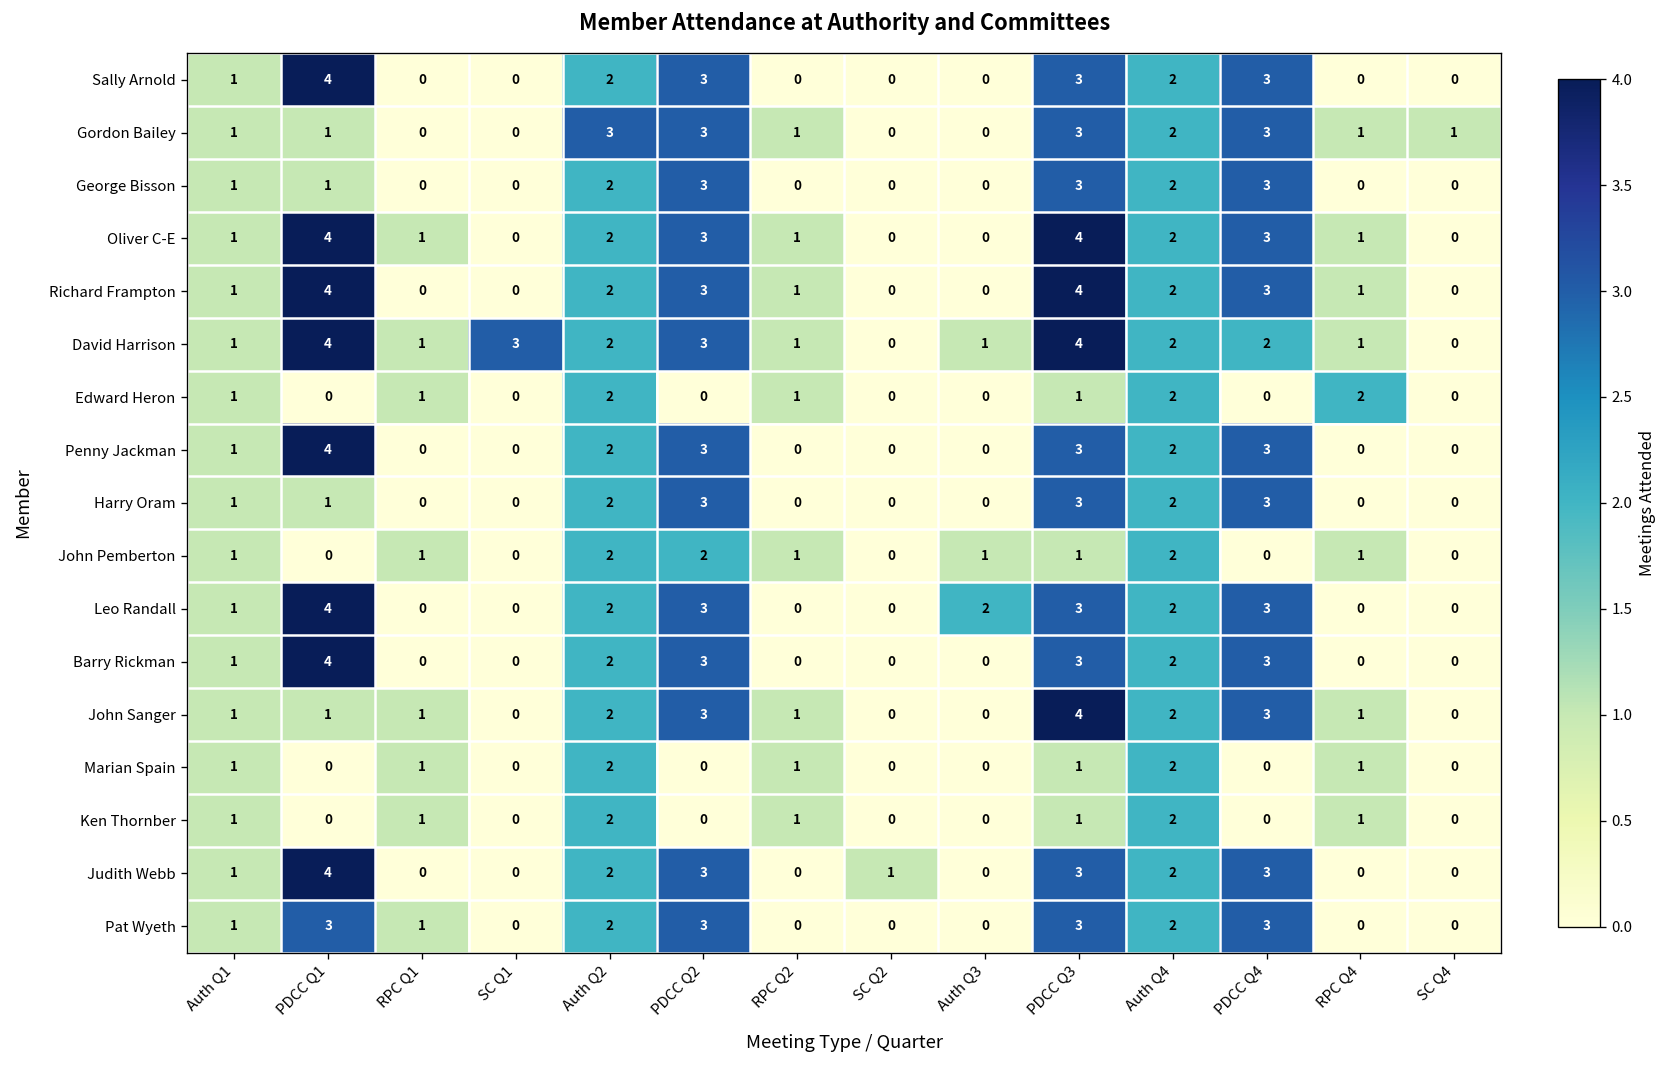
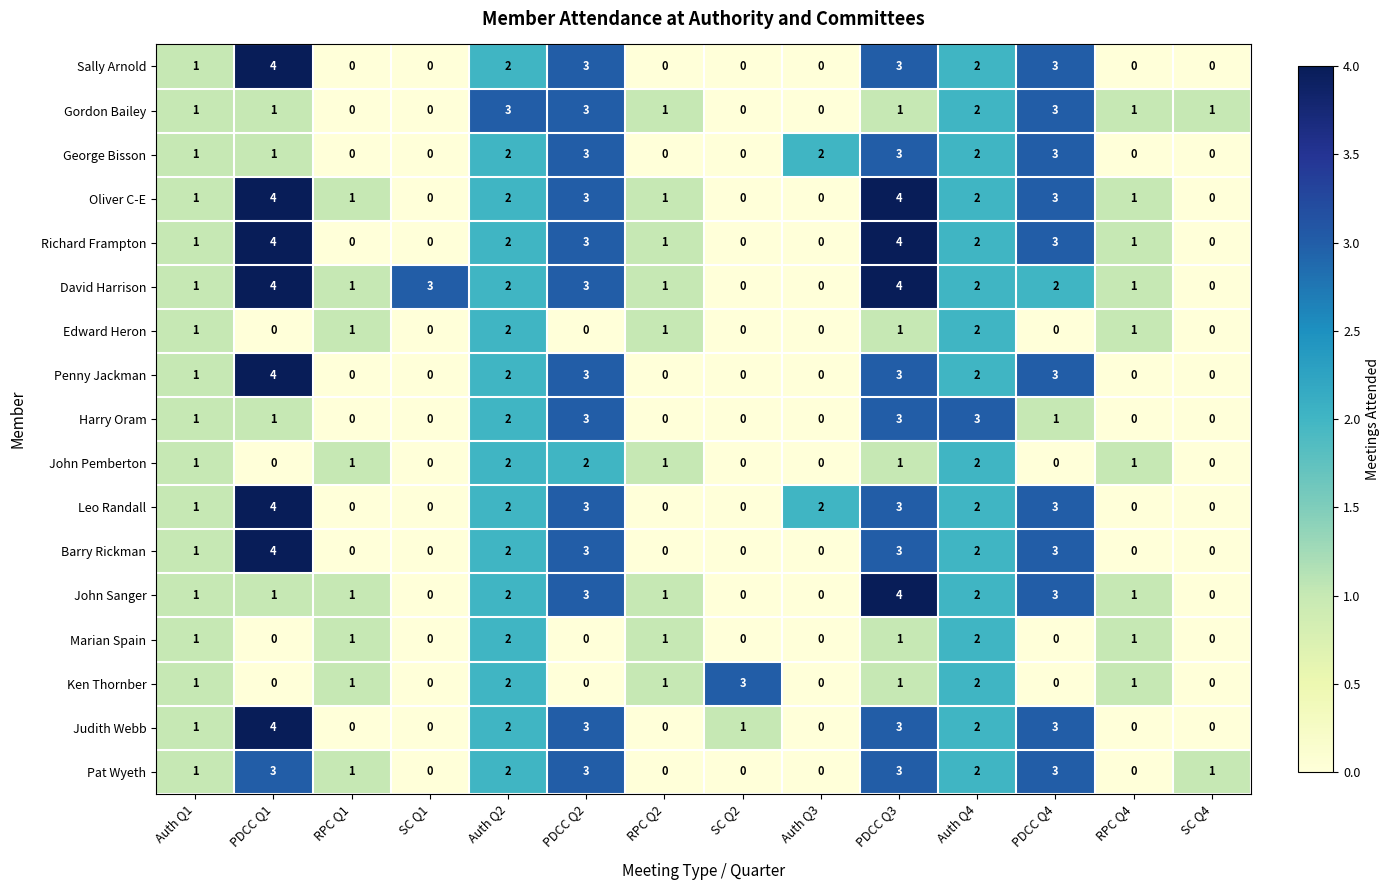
  {
    "Gordon Bailey": {
      "Auth Q1": 1,
      "PDCC Q1": 1,
      "RPC Q1": 0,
      "SC Q1": 0,
      "Auth Q2": 3,
      "PDCC Q2": 3,
      "RPC Q2": 1,
      "SC Q2": 0,
      "Auth Q3": 0,
-     "PDCC Q3": 3,
+     "PDCC Q3": 1,
      "Auth Q4": 2,
      "PDCC Q4": 3,
      "RPC Q4": 1,
      "SC Q4": 1
    },
    "George Bisson": {
      "Auth Q1": 1,
      "PDCC Q1": 1,
      "RPC Q1": 0,
      "SC Q1": 0,
      "Auth Q2": 2,
      "PDCC Q2": 3,
      "RPC Q2": 0,
      "SC Q2": 0,
-     "Auth Q3": 0,
+     "Auth Q3": 2,
      "PDCC Q3": 3,
      "Auth Q4": 2,
      "PDCC Q4": 3,
      "RPC Q4": 0,
      "SC Q4": 0
    },
    "David Harrison": {
      "Auth Q1": 1,
      "PDCC Q1": 4,
      "RPC Q1": 1,
      "SC Q1": 3,
      "Auth Q2": 2,
      "PDCC Q2": 3,
      "RPC Q2": 1,
      "SC Q2": 0,
-     "Auth Q3": 1,
+     "Auth Q3": 0,
      "PDCC Q3": 4,
      "Auth Q4": 2,
      "PDCC Q4": 2,
      "RPC Q4": 1,
      "SC Q4": 0
    },
    "Edward Heron": {
      "Auth Q1": 1,
      "PDCC Q1": 0,
      "RPC Q1": 1,
      "SC Q1": 0,
      "Auth Q2": 2,
      "PDCC Q2": 0,
      "RPC Q2": 1,
      "SC Q2": 0,
      "Auth Q3": 0,
      "PDCC Q3": 1,
      "Auth Q4": 2,
      "PDCC Q4": 0,
-     "RPC Q4": 2,
+     "RPC Q4": 1,
      "SC Q4": 0
    },
    "Harry Oram": {
      "Auth Q1": 1,
      "PDCC Q1": 1,
      "RPC Q1": 0,
      "SC Q1": 0,
      "Auth Q2": 2,
      "PDCC Q2": 3,
      "RPC Q2": 0,
      "SC Q2": 0,
      "Auth Q3": 0,
      "PDCC Q3": 3,
-     "Auth Q4": 2,
-     "PDCC Q4": 3,
+     "Auth Q4": 3,
+     "PDCC Q4": 1,
      "RPC Q4": 0,
      "SC Q4": 0
    },
    "John Pemberton": {
      "Auth Q1": 1,
      "PDCC Q1": 0,
      "RPC Q1": 1,
      "SC Q1": 0,
      "Auth Q2": 2,
      "PDCC Q2": 2,
      "RPC Q2": 1,
      "SC Q2": 0,
-     "Auth Q3": 1,
+     "Auth Q3": 0,
      "PDCC Q3": 1,
      "Auth Q4": 2,
      "PDCC Q4": 0,
      "RPC Q4": 1,
      "SC Q4": 0
    },
    "Ken Thornber": {
      "Auth Q1": 1,
      "PDCC Q1": 0,
      "RPC Q1": 1,
      "SC Q1": 0,
      "Auth Q2": 2,
      "PDCC Q2": 0,
      "RPC Q2": 1,
-     "SC Q2": 0,
+     "SC Q2": 3,
      "Auth Q3": 0,
      "PDCC Q3": 1,
      "Auth Q4": 2,
      "PDCC Q4": 0,
      "RPC Q4": 1,
      "SC Q4": 0
    },
    "Pat Wyeth": {
      "Auth Q1": 1,
      "PDCC Q1": 3,
      "RPC Q1": 1,
      "SC Q1": 0,
      "Auth Q2": 2,
      "PDCC Q2": 3,
      "RPC Q2": 0,
      "SC Q2": 0,
      "Auth Q3": 0,
      "PDCC Q3": 3,
      "Auth Q4": 2,
      "PDCC Q4": 3,
      "RPC Q4": 0,
-     "SC Q4": 0
+     "SC Q4": 1
    }
  }
